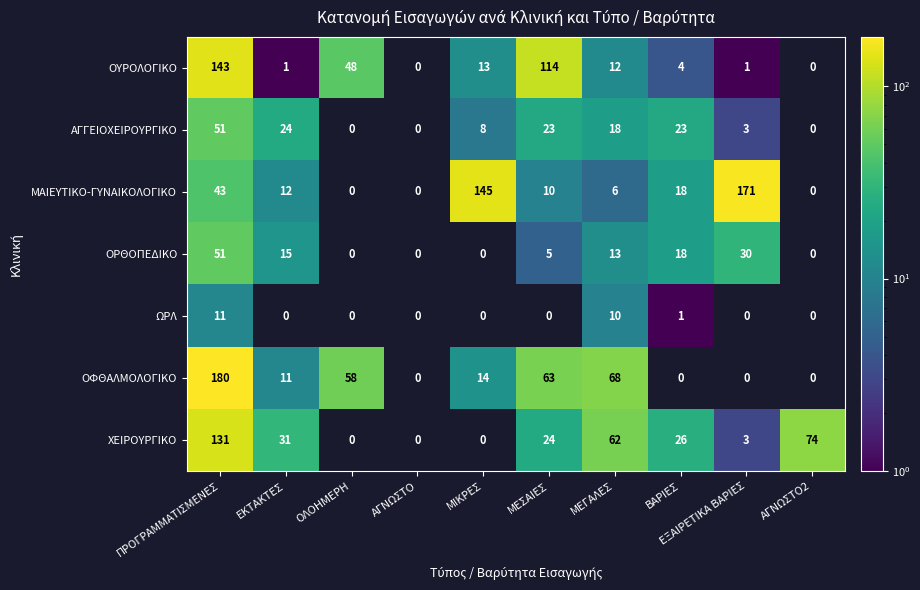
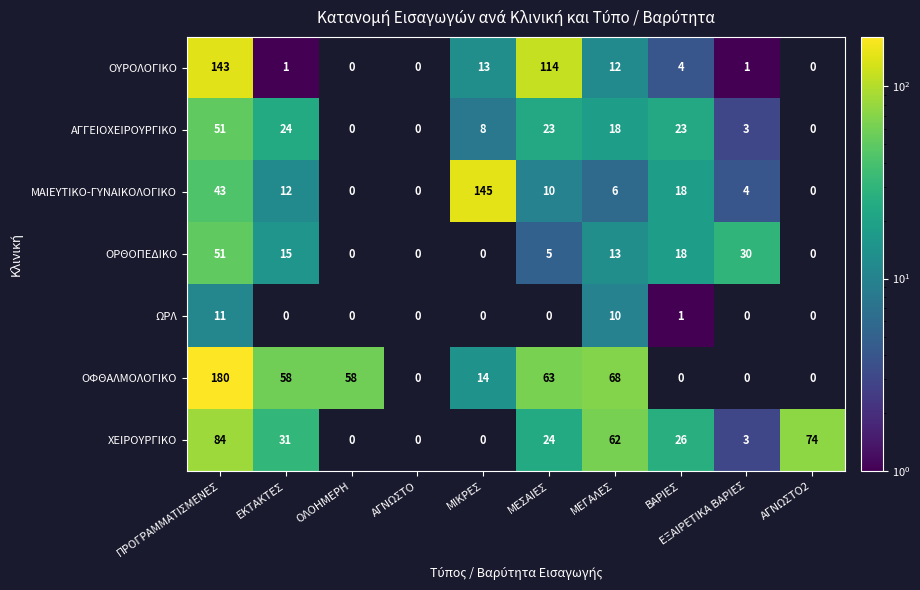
  {
    "ΟΥΡΟΛΟΓΙΚΟ": {
      "ΠΡΟΓΡΑΜΜΑΤΙΣΜΕΝΕΣ": 143,
      "ΕΚΤΑΚΤΕΣ": 1,
-     "ΟΛΟΗΜΕΡΗ": 48,
+     "ΟΛΟΗΜΕΡΗ": 0,
      "ΑΓΝΩΣΤΟ": 0,
      "ΜΙΚΡΕΣ": 13,
      "ΜΕΣΑΙΕΣ": 114,
      "ΜΕΓΑΛΕΣ": 12,
      "ΒΑΡΙΕΣ": 4,
      "ΕΞΑΙΡΕΤΙΚΑ ΒΑΡΙΕΣ": 1,
      "ΑΓΝΩΣΤΟ2": 0
    },
    "ΑΓΓΕΙΟΧΕΙΡΟΥΡΓΙΚΟ": {
      "ΠΡΟΓΡΑΜΜΑΤΙΣΜΕΝΕΣ": 51,
      "ΕΚΤΑΚΤΕΣ": 24,
      "ΟΛΟΗΜΕΡΗ": 0,
      "ΑΓΝΩΣΤΟ": 0,
      "ΜΙΚΡΕΣ": 8,
      "ΜΕΣΑΙΕΣ": 23,
      "ΜΕΓΑΛΕΣ": 18,
      "ΒΑΡΙΕΣ": 23,
      "ΕΞΑΙΡΕΤΙΚΑ ΒΑΡΙΕΣ": 3,
      "ΑΓΝΩΣΤΟ2": 0
    },
    "ΜΑΙΕΥΤΙΚΟ-ΓΥΝΑΙΚΟΛΟΓΙΚΟ": {
      "ΠΡΟΓΡΑΜΜΑΤΙΣΜΕΝΕΣ": 43,
      "ΕΚΤΑΚΤΕΣ": 12,
      "ΟΛΟΗΜΕΡΗ": 0,
      "ΑΓΝΩΣΤΟ": 0,
      "ΜΙΚΡΕΣ": 145,
      "ΜΕΣΑΙΕΣ": 10,
      "ΜΕΓΑΛΕΣ": 6,
      "ΒΑΡΙΕΣ": 18,
-     "ΕΞΑΙΡΕΤΙΚΑ ΒΑΡΙΕΣ": 171,
+     "ΕΞΑΙΡΕΤΙΚΑ ΒΑΡΙΕΣ": 4,
      "ΑΓΝΩΣΤΟ2": 0
    },
    "ΟΡΘΟΠΕΔΙΚΟ": {
      "ΠΡΟΓΡΑΜΜΑΤΙΣΜΕΝΕΣ": 51,
      "ΕΚΤΑΚΤΕΣ": 15,
      "ΟΛΟΗΜΕΡΗ": 0,
      "ΑΓΝΩΣΤΟ": 0,
      "ΜΙΚΡΕΣ": 0,
      "ΜΕΣΑΙΕΣ": 5,
      "ΜΕΓΑΛΕΣ": 13,
      "ΒΑΡΙΕΣ": 18,
      "ΕΞΑΙΡΕΤΙΚΑ ΒΑΡΙΕΣ": 30,
      "ΑΓΝΩΣΤΟ2": 0
    },
    "ΩΡΛ": {
      "ΠΡΟΓΡΑΜΜΑΤΙΣΜΕΝΕΣ": 11,
      "ΕΚΤΑΚΤΕΣ": 0,
      "ΟΛΟΗΜΕΡΗ": 0,
      "ΑΓΝΩΣΤΟ": 0,
      "ΜΙΚΡΕΣ": 0,
      "ΜΕΣΑΙΕΣ": 0,
      "ΜΕΓΑΛΕΣ": 10,
      "ΒΑΡΙΕΣ": 1,
      "ΕΞΑΙΡΕΤΙΚΑ ΒΑΡΙΕΣ": 0,
      "ΑΓΝΩΣΤΟ2": 0
    },
    "ΟΦΘΑΛΜΟΛΟΓΙΚΟ": {
      "ΠΡΟΓΡΑΜΜΑΤΙΣΜΕΝΕΣ": 180,
-     "ΕΚΤΑΚΤΕΣ": 11,
+     "ΕΚΤΑΚΤΕΣ": 58,
      "ΟΛΟΗΜΕΡΗ": 58,
      "ΑΓΝΩΣΤΟ": 0,
      "ΜΙΚΡΕΣ": 14,
      "ΜΕΣΑΙΕΣ": 63,
      "ΜΕΓΑΛΕΣ": 68,
      "ΒΑΡΙΕΣ": 0,
      "ΕΞΑΙΡΕΤΙΚΑ ΒΑΡΙΕΣ": 0,
      "ΑΓΝΩΣΤΟ2": 0
    },
    "ΧΕΙΡΟΥΡΓΙΚΟ": {
-     "ΠΡΟΓΡΑΜΜΑΤΙΣΜΕΝΕΣ": 131,
+     "ΠΡΟΓΡΑΜΜΑΤΙΣΜΕΝΕΣ": 84,
      "ΕΚΤΑΚΤΕΣ": 31,
      "ΟΛΟΗΜΕΡΗ": 0,
      "ΑΓΝΩΣΤΟ": 0,
      "ΜΙΚΡΕΣ": 0,
      "ΜΕΣΑΙΕΣ": 24,
      "ΜΕΓΑΛΕΣ": 62,
      "ΒΑΡΙΕΣ": 26,
      "ΕΞΑΙΡΕΤΙΚΑ ΒΑΡΙΕΣ": 3,
      "ΑΓΝΩΣΤΟ2": 74
    }
  }
